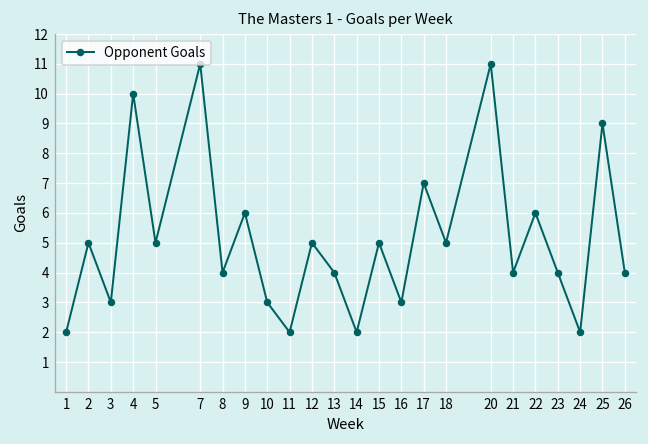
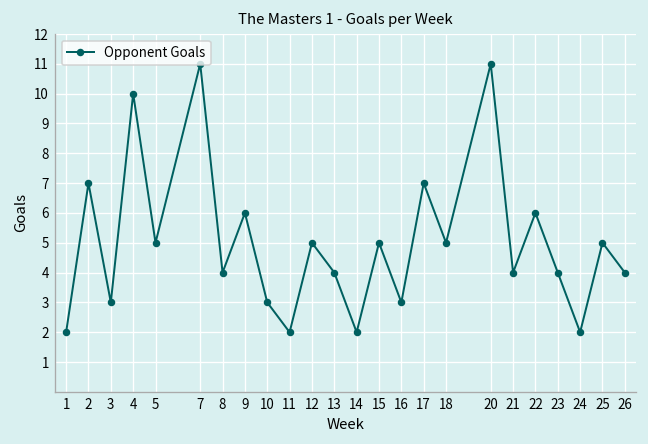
  {
    "1": 2,
-   "2": 5,
+   "2": 7,
    "3": 3,
    "4": 10,
    "5": 5,
    "7": 11,
    "8": 4,
    "9": 6,
    "10": 3,
    "11": 2,
    "12": 5,
    "13": 4,
    "14": 2,
    "15": 5,
    "16": 3,
    "17": 7,
    "18": 5,
    "20": 11,
    "21": 4,
    "22": 6,
    "23": 4,
    "24": 2,
-   "25": 9,
+   "25": 5,
    "26": 4
  }
